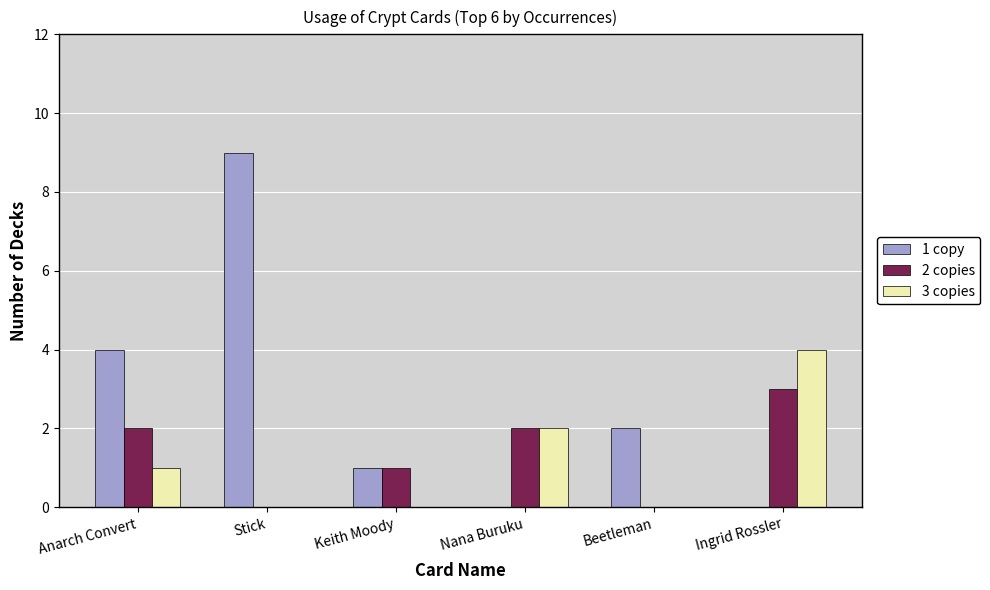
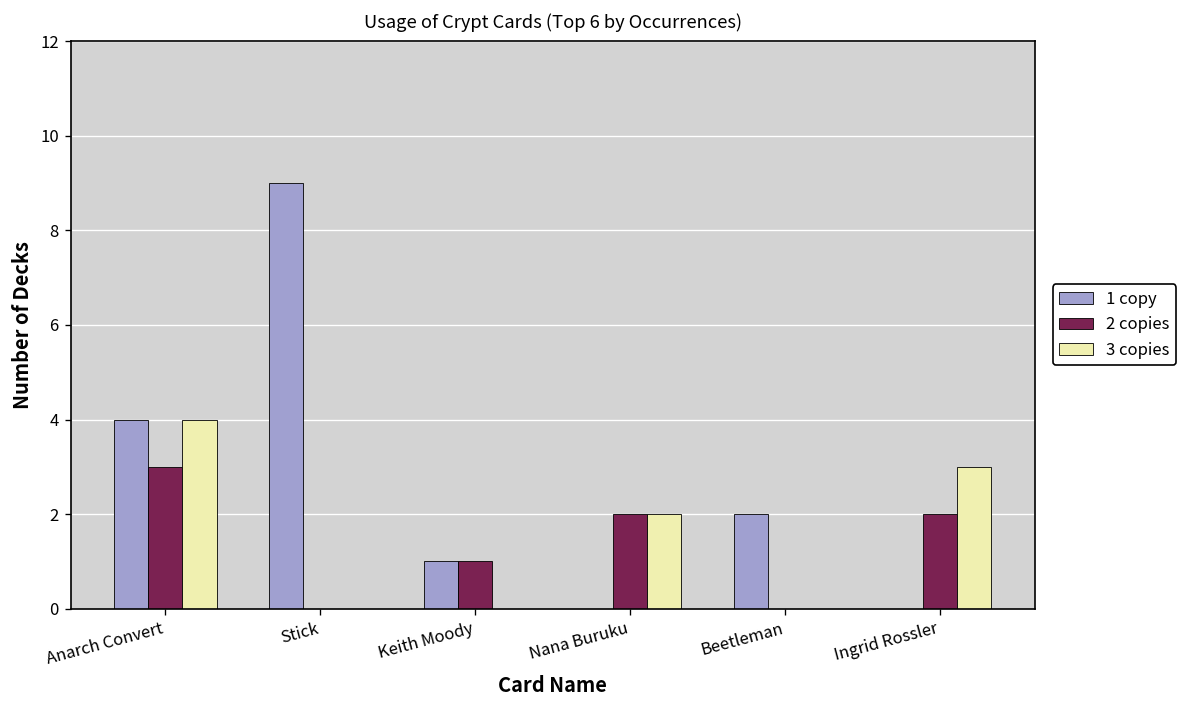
  {
    "1 copy": {
      "Anarch Convert": 4,
      "Stick": 9,
      "Keith Moody": 1,
      "Nana Buruku": 0,
      "Beetleman": 2,
      "Ingrid Rossler": 0
    },
    "2 copies": {
-     "Anarch Convert": 2,
+     "Anarch Convert": 3,
      "Stick": 0,
      "Keith Moody": 1,
      "Nana Buruku": 2,
      "Beetleman": 0,
-     "Ingrid Rossler": 3
+     "Ingrid Rossler": 2
    },
    "3 copies": {
-     "Anarch Convert": 1,
+     "Anarch Convert": 4,
      "Stick": 0,
      "Keith Moody": 0,
      "Nana Buruku": 2,
      "Beetleman": 0,
-     "Ingrid Rossler": 4
+     "Ingrid Rossler": 3
    }
  }
